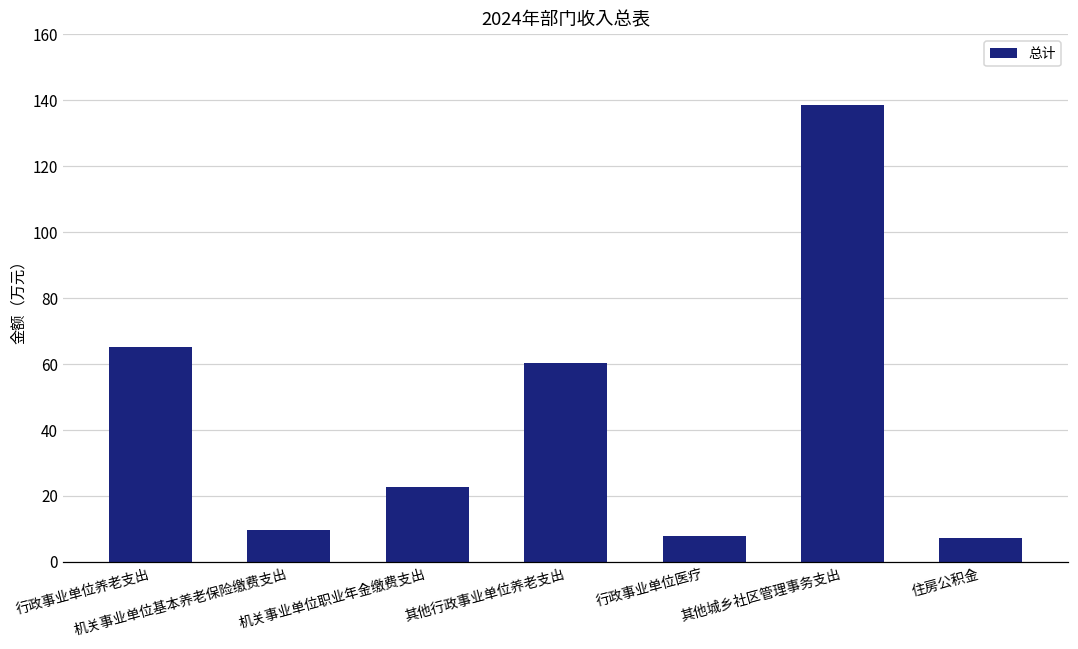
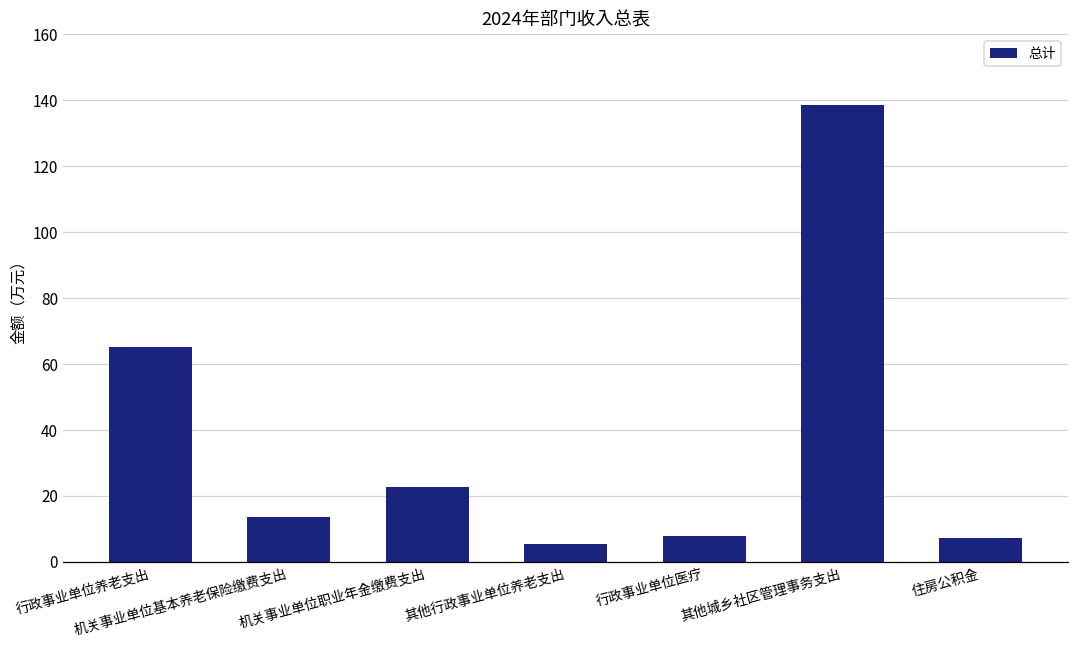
  {
    "行政事业单位养老支出": 65,
-   "机关事业单位基本养老保险缴费支出": 10,
+   "机关事业单位基本养老保险缴费支出": 14,
    "机关事业单位职业年金缴费支出": 23,
-   "其他行政事业单位养老支出": 60,
+   "其他行政事业单位养老支出": 5,
    "行政事业单位医疗": 8,
    "其他城乡社区管理事务支出": 139,
    "住房公积金": 7
  }
